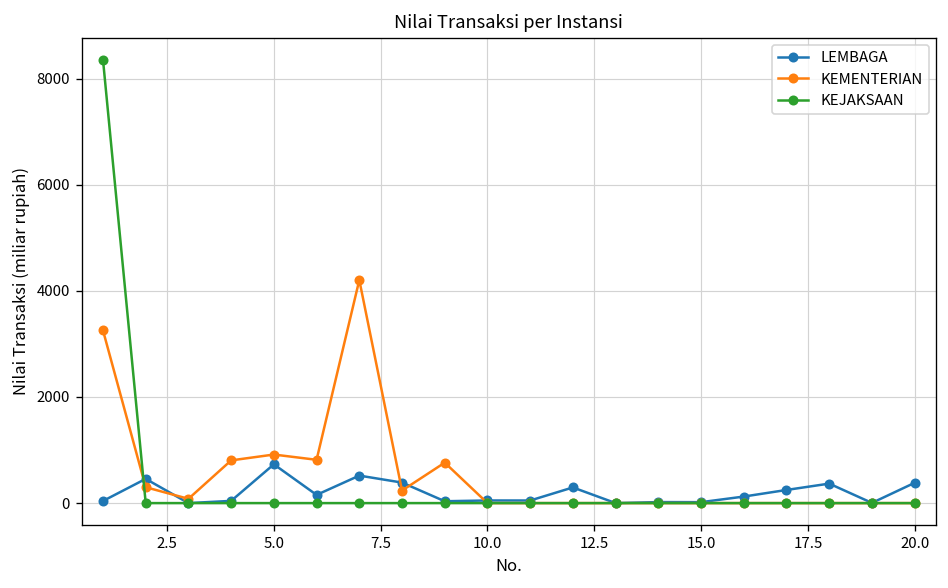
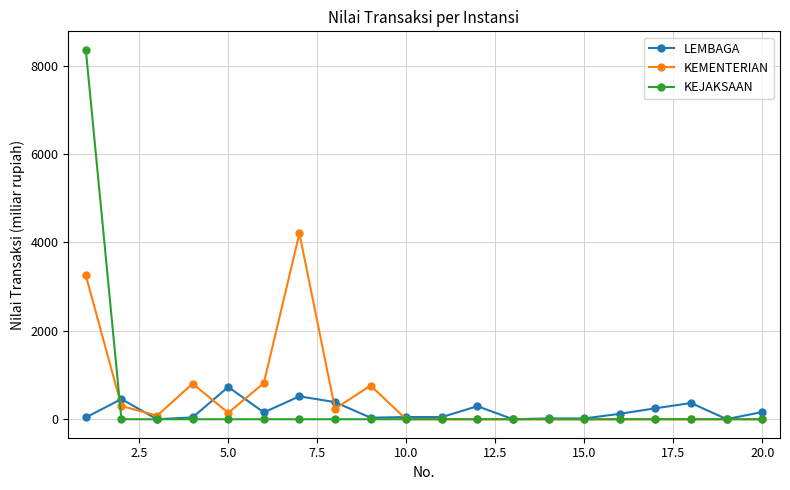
  {
    "LEMBAGA": {
      "5.0": 700,
-     "20.0": 400
+     "20.0": 200
    },
    "KEMENTERIAN": {
-     "5.0": 900
+     "5.0": 100
    },
    "KEJAKSAAN": {
      "5.0": 0
    }
  }
